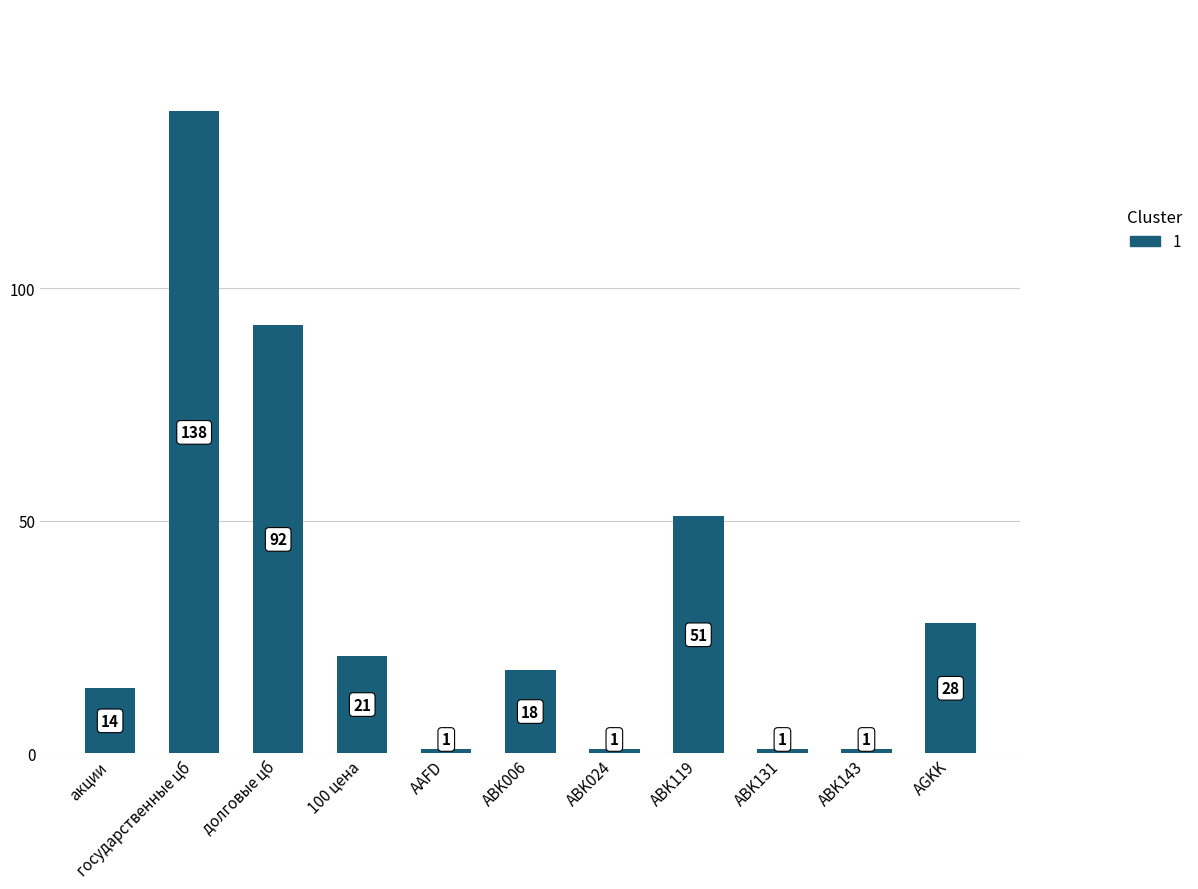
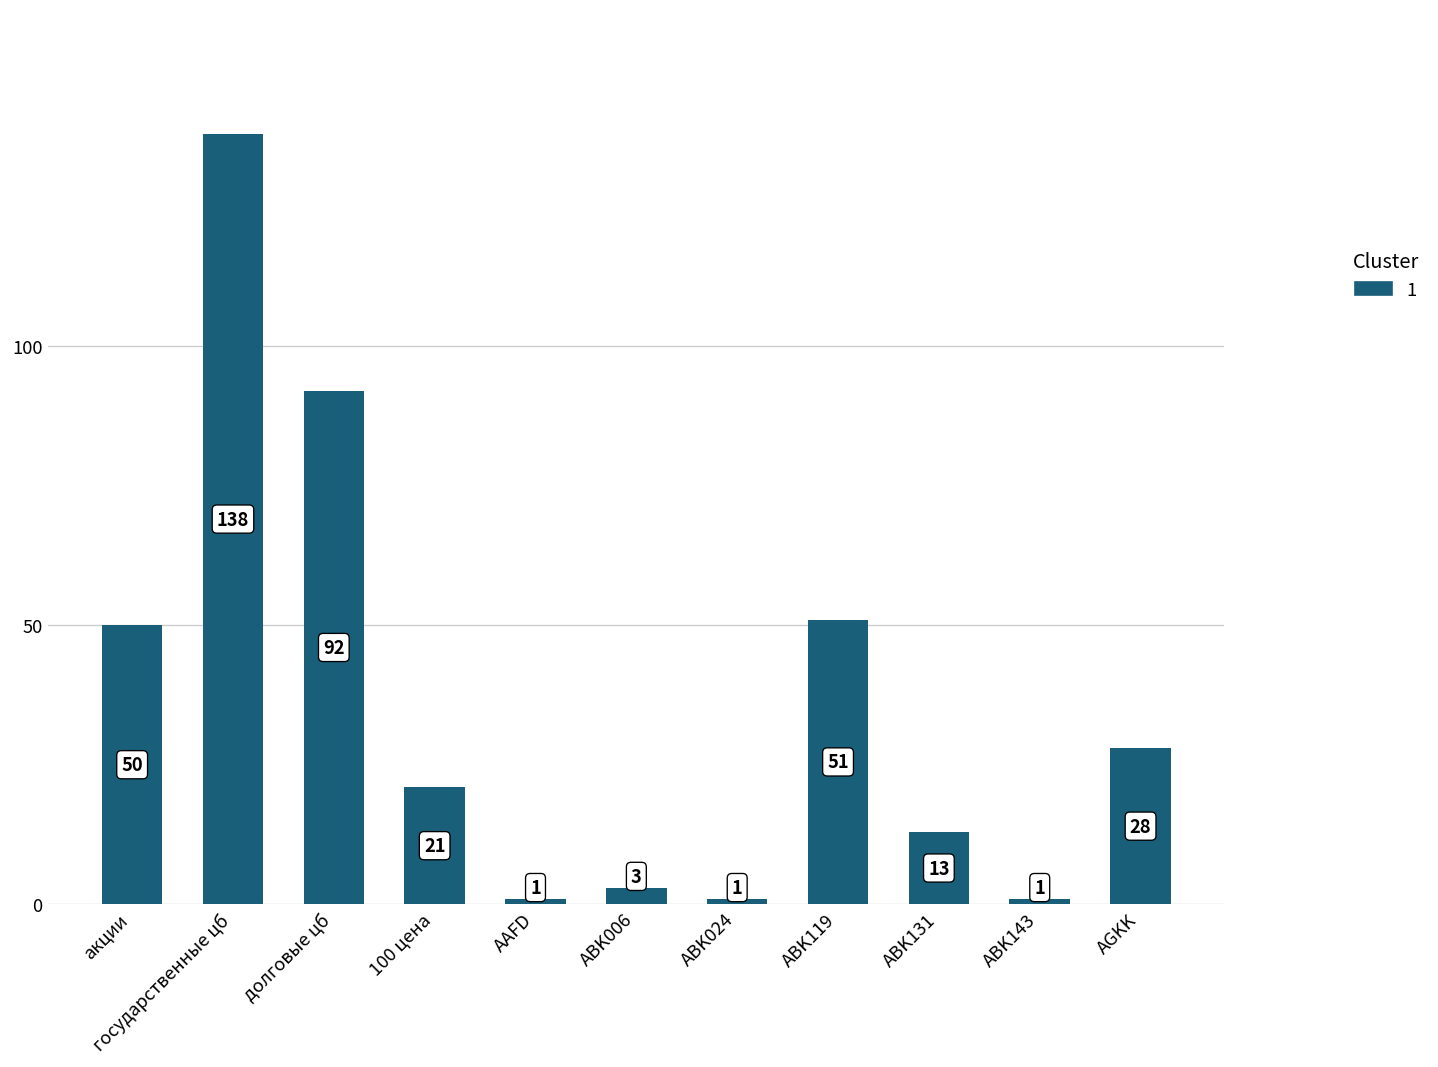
  {
-   "акции": 14,
-   "ABK006": 18,
-   "ABK131": 1
+   "акции": 50,
+   "ABK006": 3,
+   "ABK131": 13
  }
